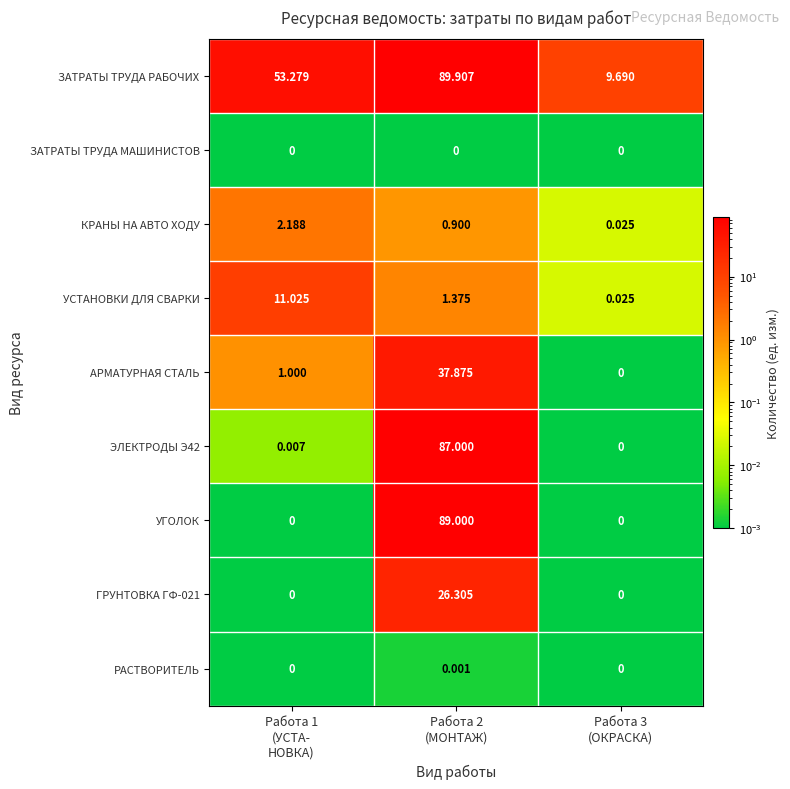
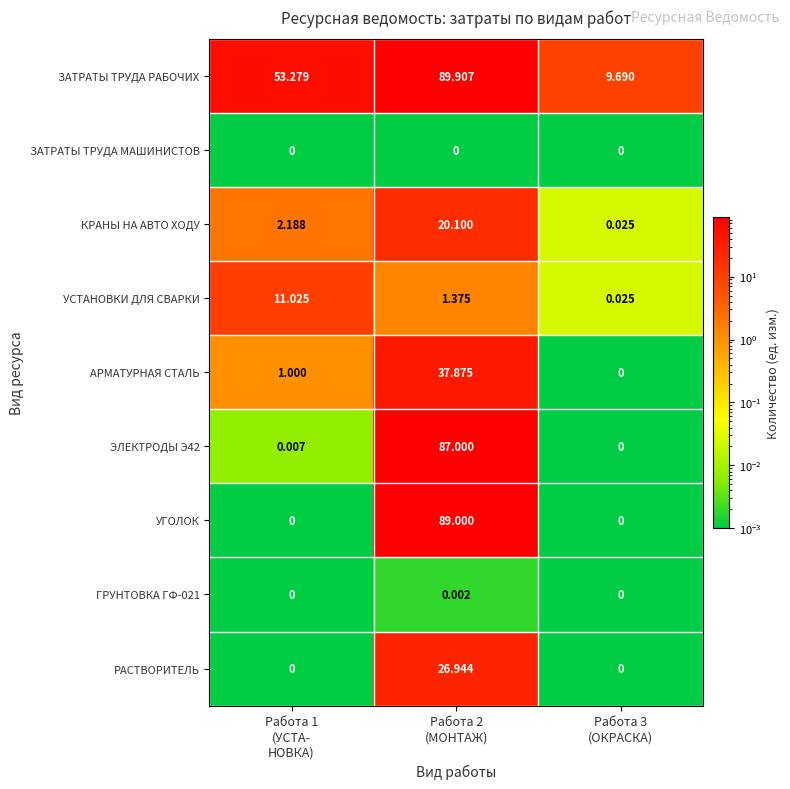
  {
    "ЗАТРАТЫ ТРУДА РАБОЧИХ": {
      "Работа 1 (УСТА- НОВКА)": 53.279,
      "Работа 2 (МОНТАЖ)": 89.907,
      "Работа 3 (ОКРАСКА)": 9.690
    },
    "ЗАТРАТЫ ТРУДА МАШИНИСТОВ": {
      "Работа 1 (УСТА- НОВКА)": 0,
      "Работа 2 (МОНТАЖ)": 0,
      "Работа 3 (ОКРАСКА)": 0
    },
    "КРАНЫ НА АВТО ХОДУ": {
      "Работа 1 (УСТА- НОВКА)": 2.188,
-     "Работа 2 (МОНТАЖ)": 0.900,
+     "Работа 2 (МОНТАЖ)": 20.100,
      "Работа 3 (ОКРАСКА)": 0.025
    },
    "УСТАНОВКИ ДЛЯ СВАРКИ": {
      "Работа 1 (УСТА- НОВКА)": 11.025,
      "Работа 2 (МОНТАЖ)": 1.375,
      "Работа 3 (ОКРАСКА)": 0.025
    },
    "АРМАТУРНАЯ СТАЛЬ": {
      "Работа 1 (УСТА- НОВКА)": 1.000,
      "Работа 2 (МОНТАЖ)": 37.875,
      "Работа 3 (ОКРАСКА)": 0
    },
    "ЭЛЕКТРОДЫ Э42": {
      "Работа 1 (УСТА- НОВКА)": 0.007,
      "Работа 2 (МОНТАЖ)": 87.000,
      "Работа 3 (ОКРАСКА)": 0
    },
    "УГОЛОК": {
      "Работа 1 (УСТА- НОВКА)": 0,
      "Работа 2 (МОНТАЖ)": 89.000,
      "Работа 3 (ОКРАСКА)": 0
    },
    "ГРУНТОВКА ГФ-021": {
      "Работа 1 (УСТА- НОВКА)": 0,
-     "Работа 2 (МОНТАЖ)": 26.305,
+     "Работа 2 (МОНТАЖ)": 0.002,
      "Работа 3 (ОКРАСКА)": 0
    },
    "РАСТВОРИТЕЛЬ": {
      "Работа 1 (УСТА- НОВКА)": 0,
-     "Работа 2 (МОНТАЖ)": 0.001,
+     "Работа 2 (МОНТАЖ)": 26.944,
      "Работа 3 (ОКРАСКА)": 0
    }
  }
